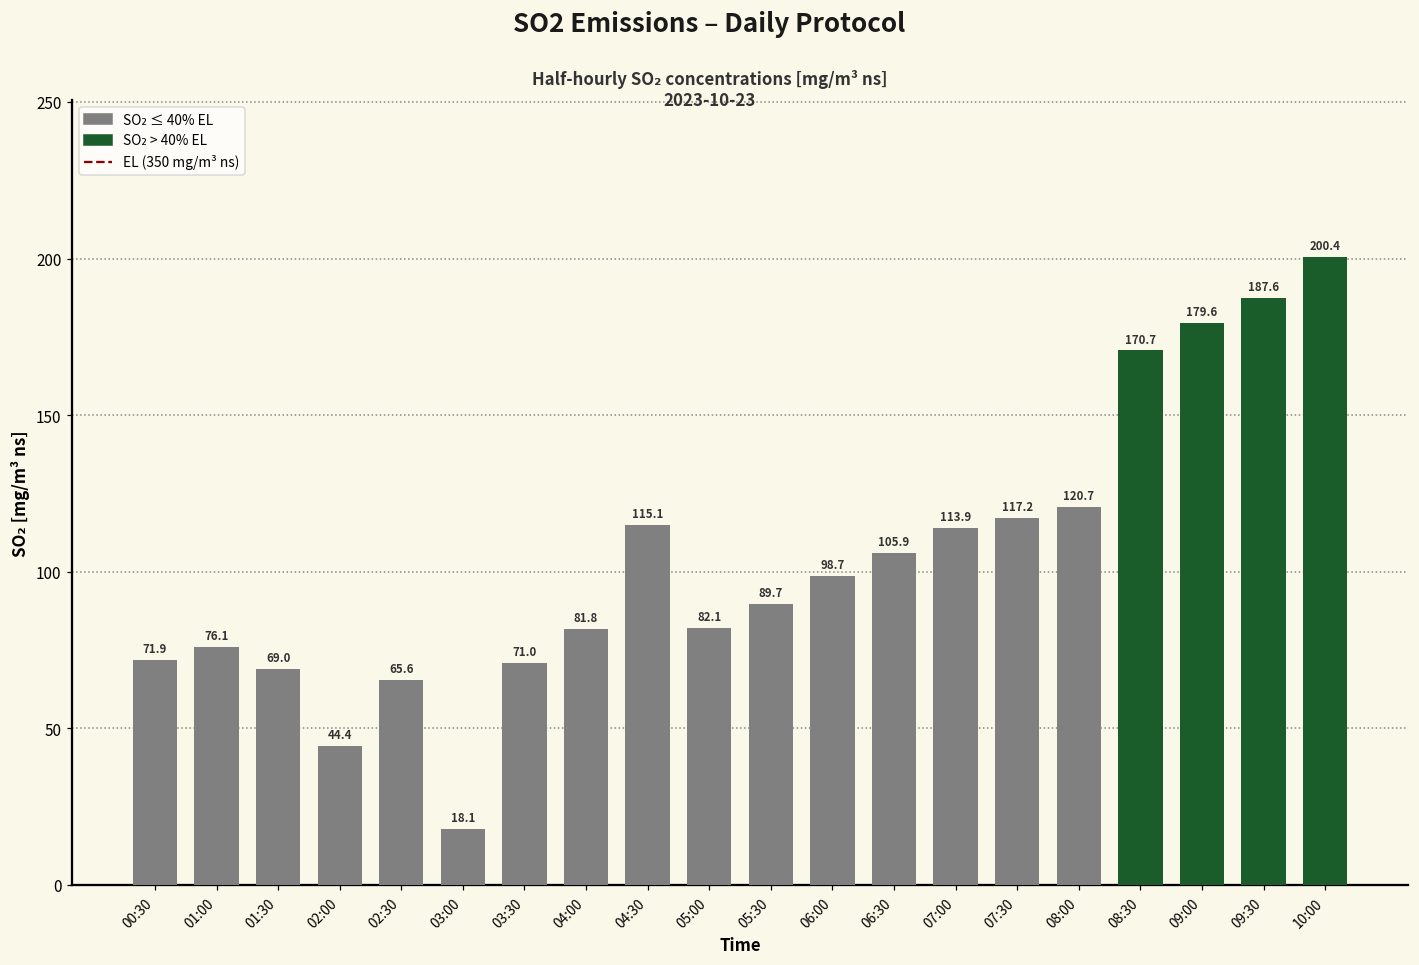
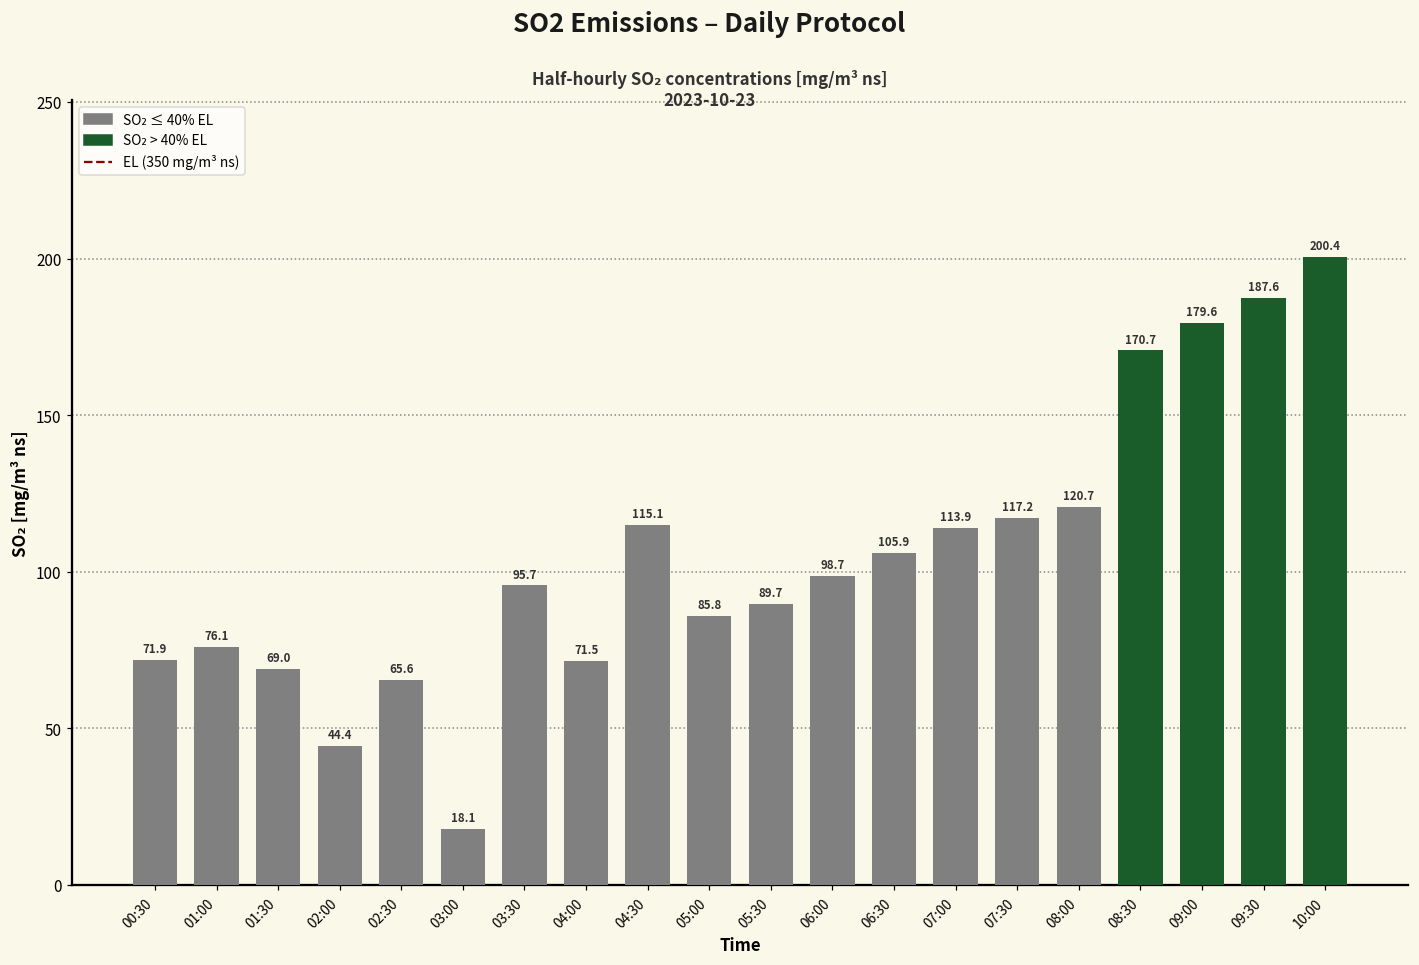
  {
    "00:30": 71.9,
    "01:00": 76.1,
    "01:30": 69.0,
    "02:00": 44.4,
    "02:30": 65.6,
    "03:00": 18.1,
-   "03:30": 71.0,
-   "04:00": 81.8,
+   "03:30": 95.7,
+   "04:00": 71.5,
    "04:30": 115.1,
-   "05:00": 82.1,
+   "05:00": 85.8,
    "05:30": 89.7,
    "06:00": 98.7,
    "06:30": 105.9,
    "07:00": 113.9,
    "07:30": 117.2,
    "08:00": 120.7,
    "08:30": 170.7,
    "09:00": 179.6,
    "09:30": 187.6,
    "10:00": 200.4
  }
